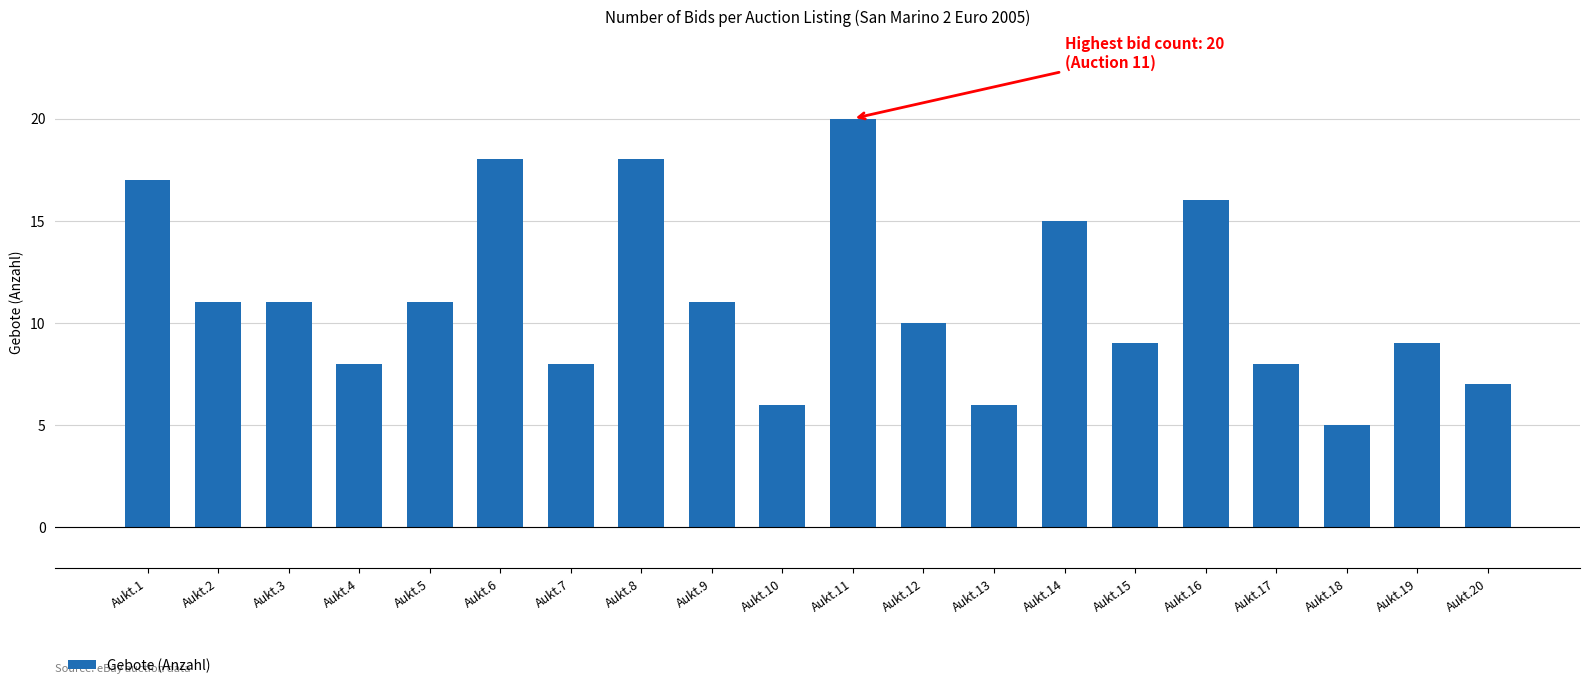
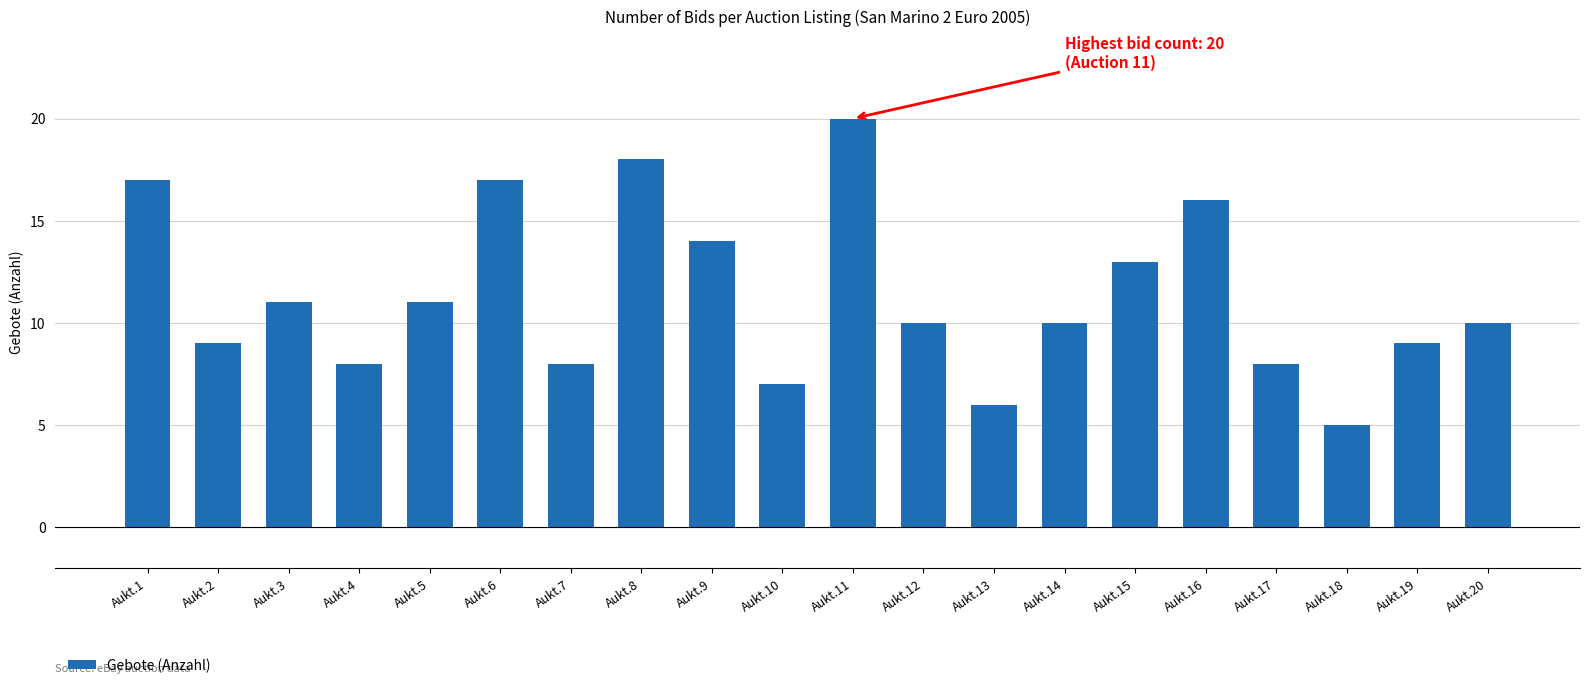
  {
    "Aukt.1": 17,
-   "Aukt.2": 11,
+   "Aukt.2": 9,
    "Aukt.3": 11,
    "Aukt.4": 8,
    "Aukt.5": 11,
-   "Aukt.6": 18,
+   "Aukt.6": 17,
    "Aukt.7": 8,
    "Aukt.8": 18,
-   "Aukt.9": 11,
-   "Aukt.10": 6,
+   "Aukt.9": 14,
+   "Aukt.10": 7,
    "Aukt.12": 10,
    "Aukt.13": 6,
-   "Aukt.14": 15,
-   "Aukt.15": 9,
+   "Aukt.14": 10,
+   "Aukt.15": 13,
    "Aukt.16": 16,
    "Aukt.17": 8,
    "Aukt.18": 5,
    "Aukt.19": 9,
-   "Aukt.20": 7
+   "Aukt.20": 10
  }
